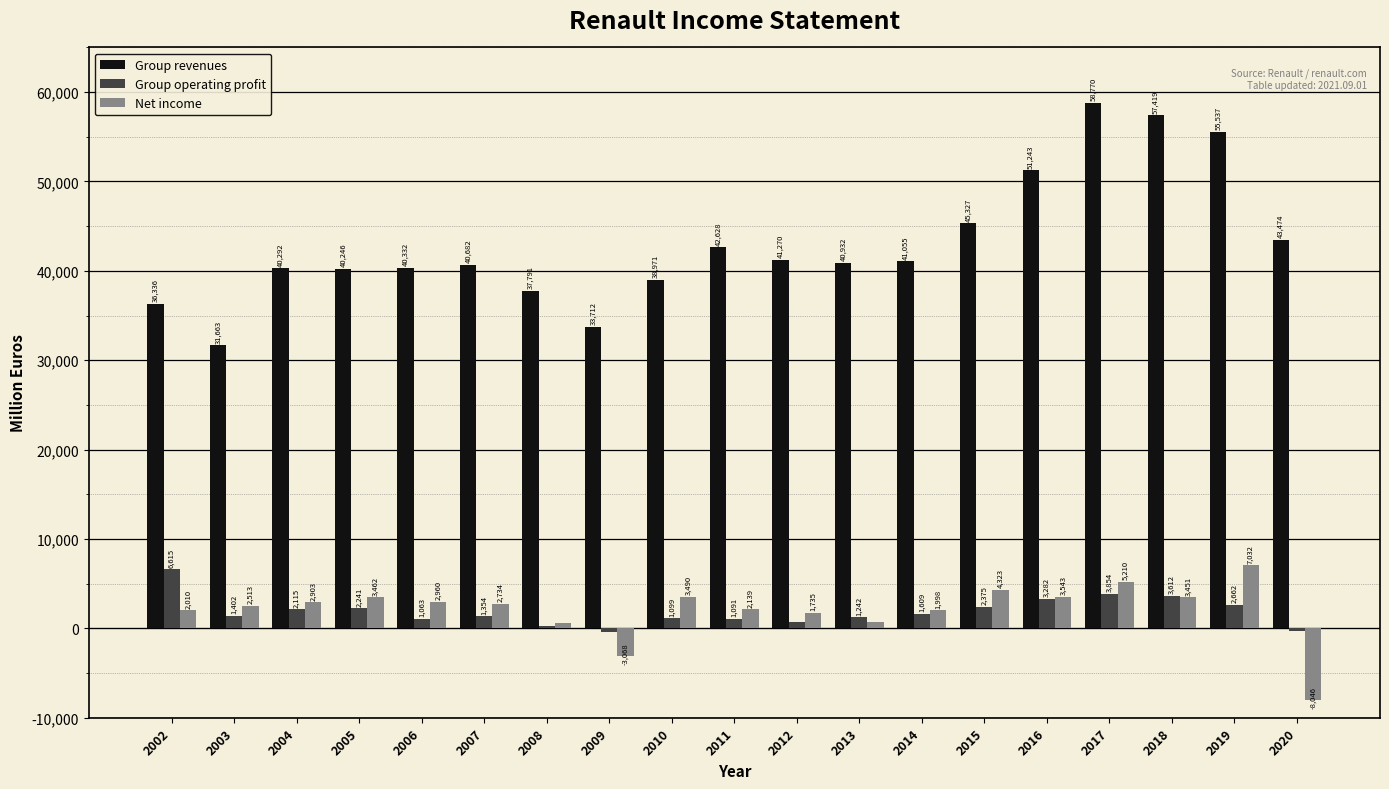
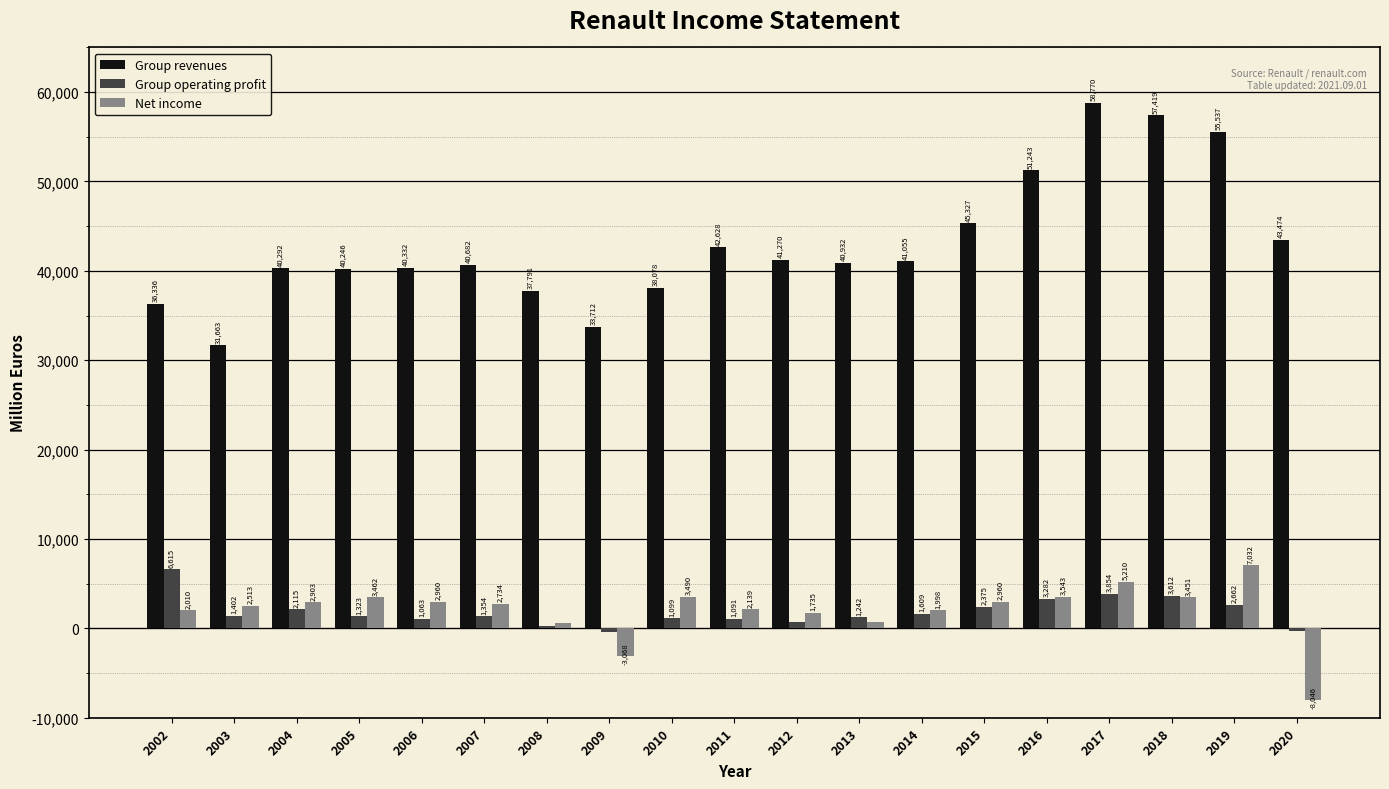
  {
    "Group revenues": {
      "2002": "36,336",
      "2003": "31,663",
      "2004": "40,292",
      "2005": "40,246",
      "2006": "40,332",
      "2007": "40,682",
      "2008": "37,791",
      "2009": "33,712",
-     "2010": "38,971",
+     "2010": "38,078",
      "2011": "42,628",
      "2012": "41,270",
      "2013": "40,932",
      "2014": "41,055",
      "2015": "45,327",
      "2016": "51,243",
      "2017": "58,770",
      "2018": "57,419",
      "2019": "55,537",
      "2020": "43,474"
    },
    "Group operating profit": {
      "2002": "6,615",
      "2003": "1,402",
      "2004": "2,115",
-     "2005": "2,241",
+     "2005": "1,323",
      "2006": "1,063",
      "2007": "1,354",
      "2010": "1,099",
      "2011": "1,091",
      "2013": "1,242",
      "2014": "1,609",
      "2015": "2,375",
      "2016": "3,282",
      "2017": "3,854",
      "2018": "3,612",
      "2019": "2,662"
    },
    "Net income": {
      "2002": "2,010",
      "2003": "2,513",
      "2004": "2,903",
      "2005": "3,462",
      "2006": "2,960",
      "2007": "2,734",
      "2009": "-3,068",
      "2010": "3,490",
      "2011": "2,139",
      "2012": "1,735",
      "2014": "1,998",
-     "2015": "4,323",
+     "2015": "2,960",
      "2016": "3,543",
      "2017": "5,210",
      "2018": "3,451",
      "2019": "7,032",
      "2020": "-8,046"
    }
  }
